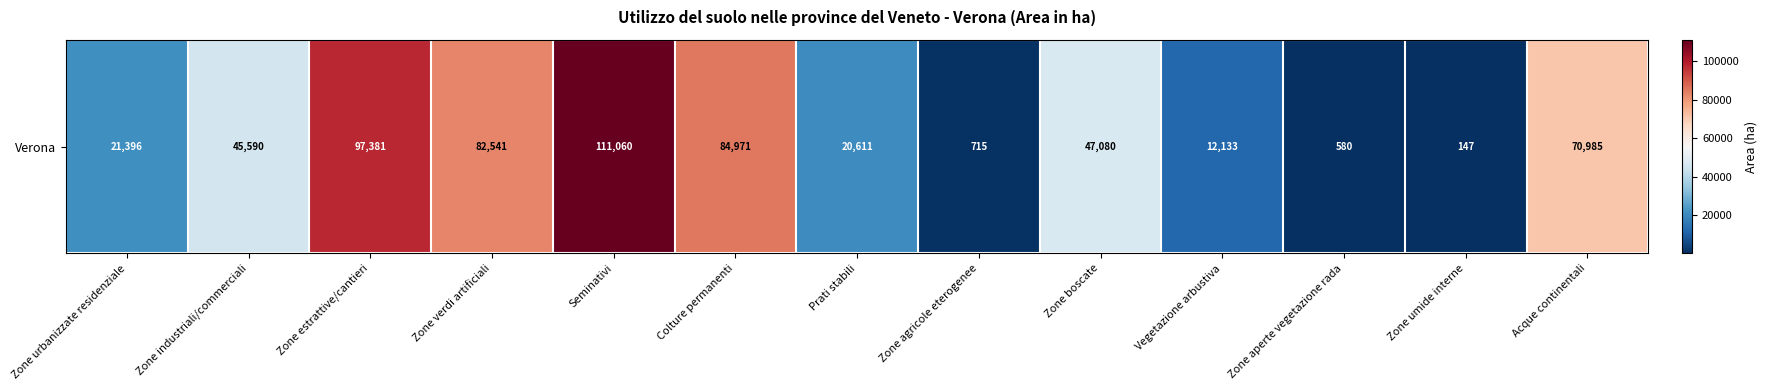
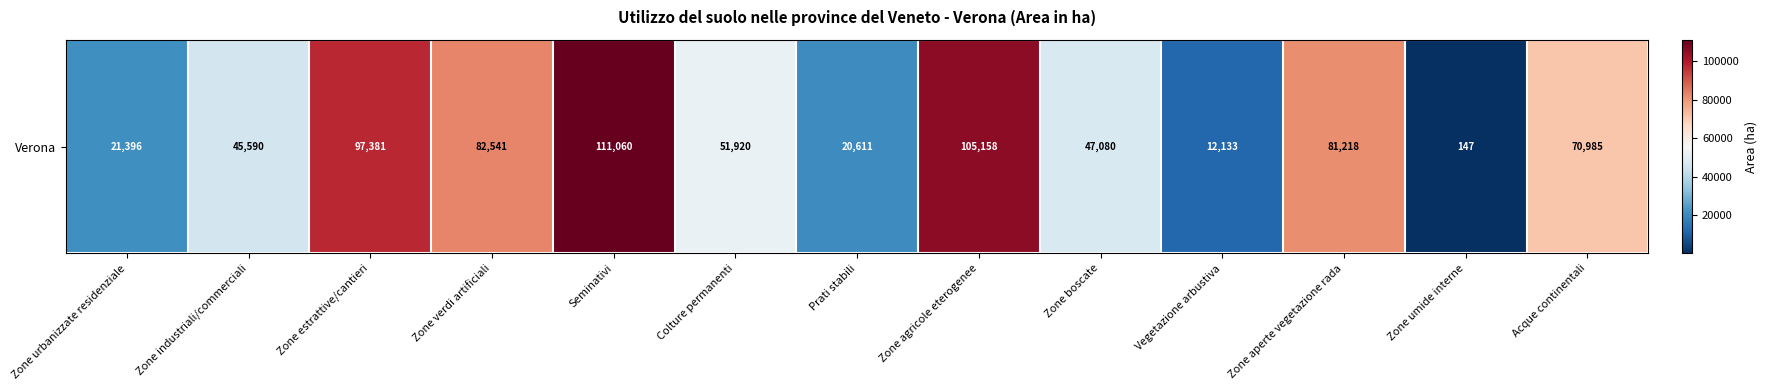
  {
    "Verona": {
      "Zone urbanizzate residenziale": "21,396",
      "Zone industriali/commerciali": "45,590",
      "Zone estrattive/cantieri": "97,381",
      "Zone verdi artificiali": "82,541",
      "Seminativi": "111,060",
-     "Colture permanenti": "84,971",
+     "Colture permanenti": "51,920",
      "Prati stabili": "20,611",
-     "Zone agricole eterogenee": "715",
+     "Zone agricole eterogenee": "105,158",
      "Zone boscate": "47,080",
      "Vegetazione arbustiva": "12,133",
-     "Zone aperte vegetazione rada": "580",
+     "Zone aperte vegetazione rada": "81,218",
      "Zone umide interne": "147",
      "Acque continentali": "70,985"
    }
  }
